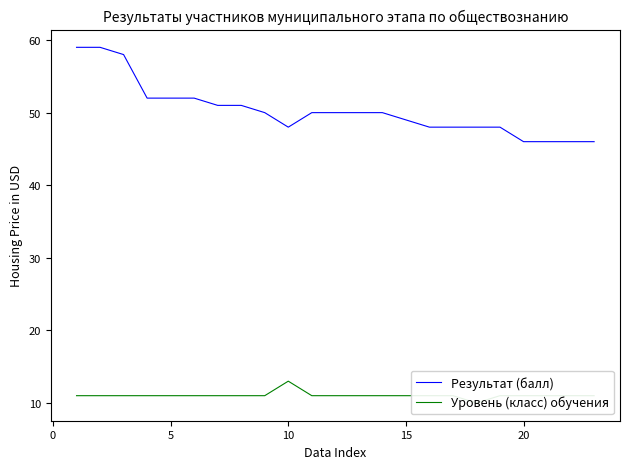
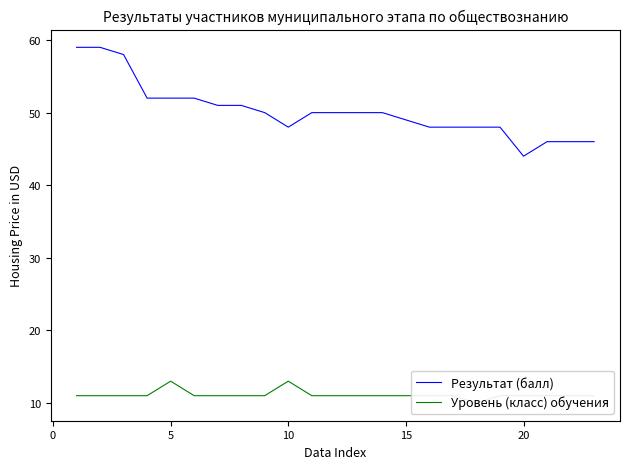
  {
    "Результат (балл)": {
      "5": 52,
      "10": 48,
      "15": 49,
-     "20": 46
+     "20": 44
    },
    "Уровень (класс) обучения": {
-     "5": 11,
+     "5": 13,
      "10": 13,
      "15": 11
    }
  }
